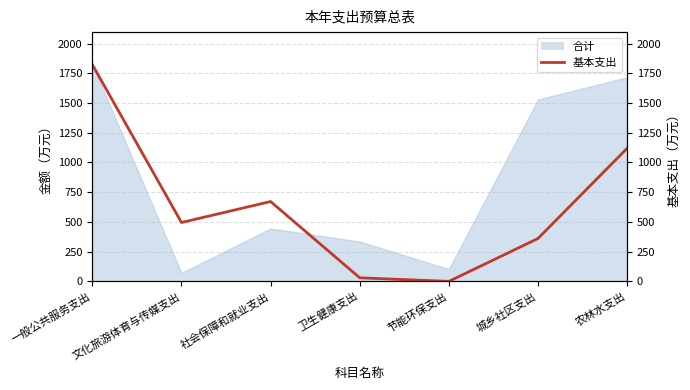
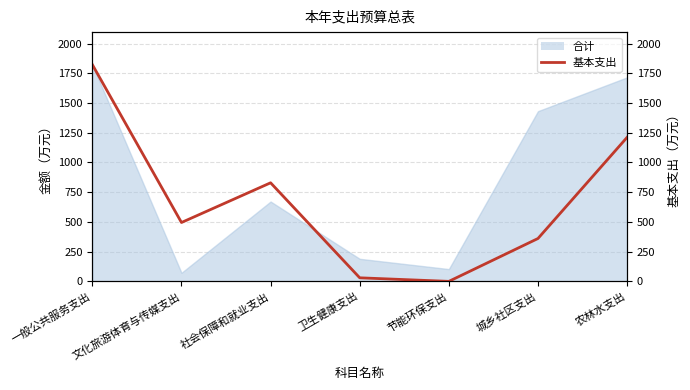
  {
    "合计": {
      "一般公共服务支出": 1820,
      "文化旅游体育与传媒支出": 70,
-     "社会保障和就业支出": 440,
-     "卫生健康支出": 340,
+     "社会保障和就业支出": 670,
+     "卫生健康支出": 190,
      "节能环保支出": 100,
-     "城乡社区支出": 1530,
+     "城乡社区支出": 1430,
      "农林水支出": 1720
    },
    "基本支出": {
      "一般公共服务支出": 1820,
      "文化旅游体育与传媒支出": 500,
-     "社会保障和就业支出": 670,
+     "社会保障和就业支出": 830,
      "卫生健康支出": 30,
      "节能环保支出": 0,
      "城乡社区支出": 360,
-     "农林水支出": 1120
+     "农林水支出": 1210
    }
  }
